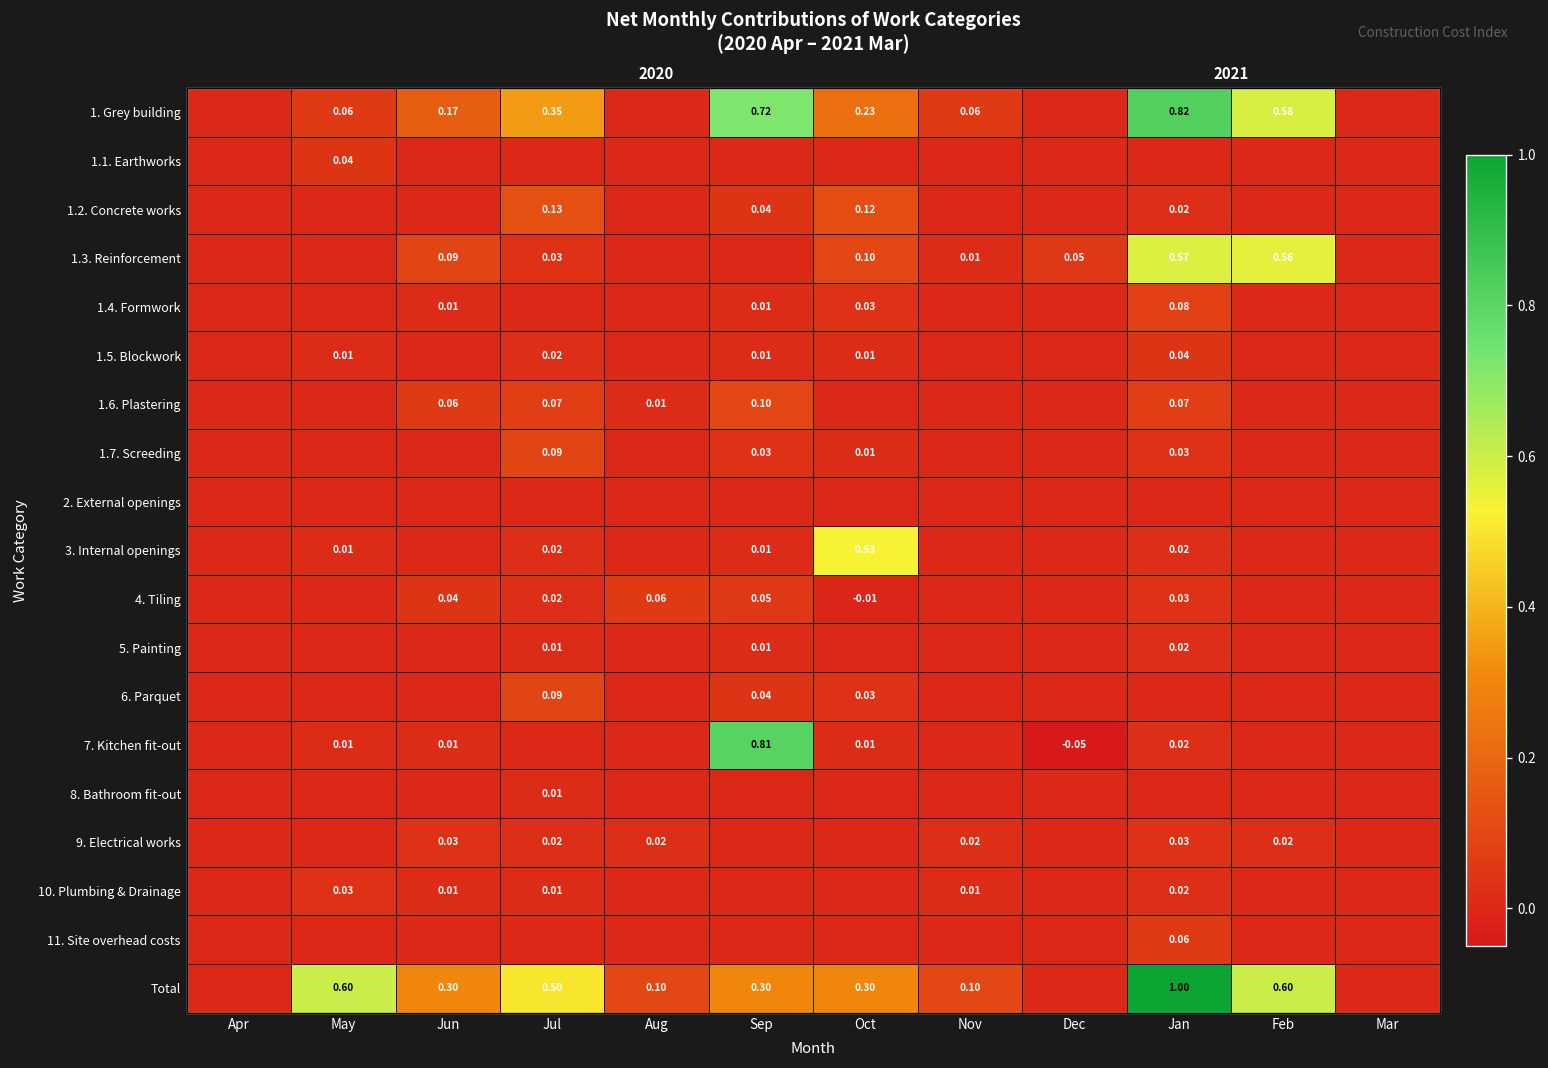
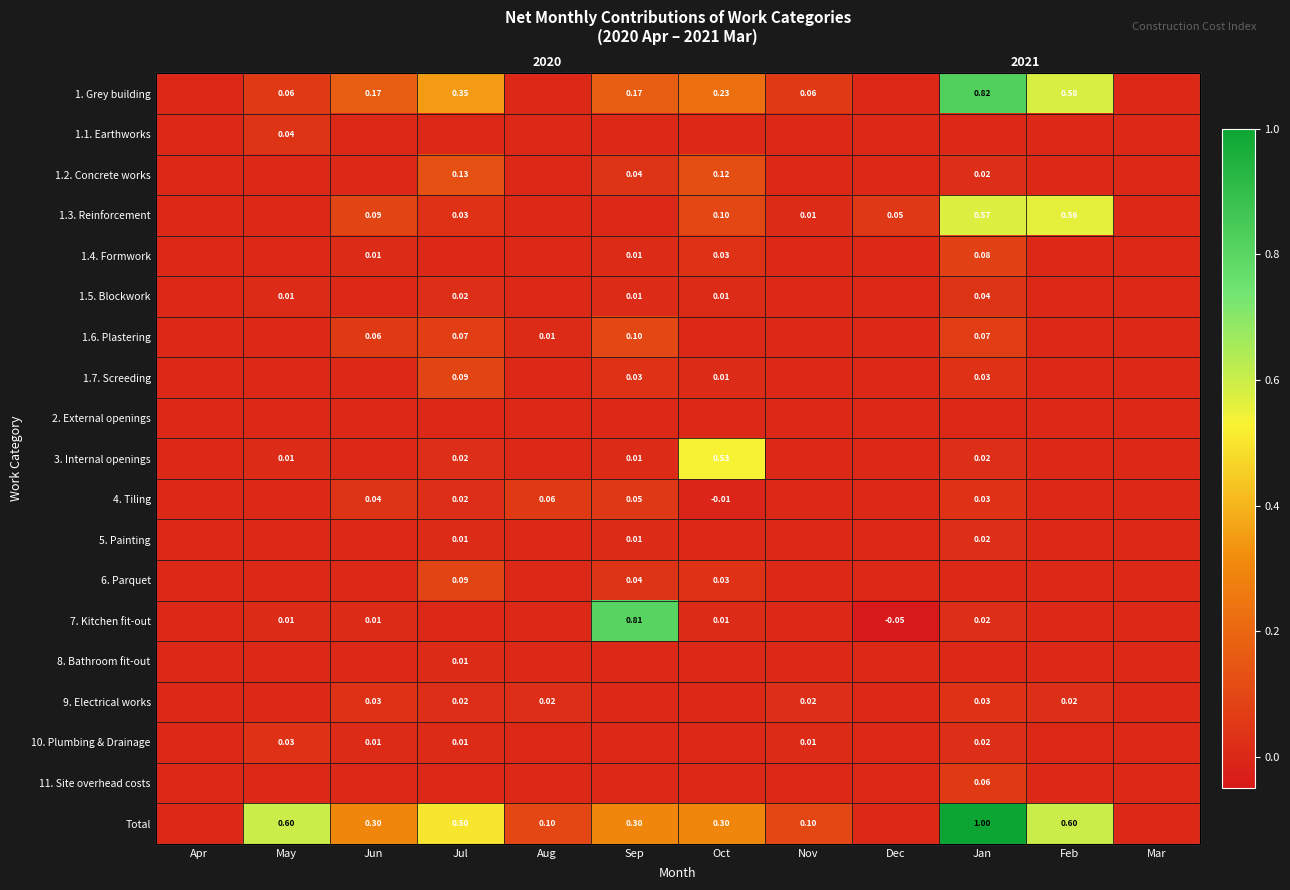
  {
    "1. Grey building": {
      "May": 0.06,
      "Jun": 0.17,
      "Jul": 0.35,
-     "Sep": 0.72,
+     "Sep": 0.17,
      "Oct": 0.23,
      "Nov": 0.06,
      "Jan": 0.82,
      "Feb": 0.58
    },
    "1.1. Earthworks": {
      "May": 0.04
    },
    "1.2. Concrete works": {
      "Jul": 0.13,
      "Sep": 0.04,
      "Oct": 0.12,
      "Jan": 0.02
    },
    "1.3. Reinforcement": {
      "Jun": 0.09,
      "Jul": 0.03,
      "Oct": 0.10,
      "Nov": 0.01,
      "Dec": 0.05,
      "Jan": 0.57,
      "Feb": 0.56
    },
    "1.4. Formwork": {
      "Jun": 0.01,
      "Sep": 0.01,
      "Oct": 0.03,
      "Jan": 0.08
    },
    "1.5. Blockwork": {
      "May": 0.01,
      "Jul": 0.02,
      "Sep": 0.01,
      "Oct": 0.01,
      "Jan": 0.04
    },
    "1.6. Plastering": {
      "Jun": 0.06,
      "Jul": 0.07,
      "Aug": 0.01,
      "Sep": 0.10,
      "Jan": 0.07
    },
    "1.7. Screeding": {
      "Jul": 0.09,
      "Sep": 0.03,
      "Oct": 0.01,
      "Jan": 0.03
    },
    "3. Internal openings": {
      "May": 0.01,
      "Jul": 0.02,
      "Sep": 0.01,
      "Oct": 0.53,
      "Jan": 0.02
    },
    "4. Tiling": {
      "Jun": 0.04,
      "Jul": 0.02,
      "Aug": 0.06,
      "Sep": 0.05,
      "Oct": -0.01,
      "Jan": 0.03
    },
    "5. Painting": {
      "Jul": 0.01,
      "Sep": 0.01,
      "Jan": 0.02
    },
    "6. Parquet": {
      "Jul": 0.09,
      "Sep": 0.04,
      "Oct": 0.03
    },
    "7. Kitchen fit-out": {
      "May": 0.01,
      "Jun": 0.01,
      "Sep": 0.81,
      "Oct": 0.01,
      "Dec": -0.05,
      "Jan": 0.02
    },
    "8. Bathroom fit-out": {
      "Jul": 0.01
    },
    "9. Electrical works": {
      "Jun": 0.03,
      "Jul": 0.02,
      "Aug": 0.02,
      "Nov": 0.02,
      "Jan": 0.03,
      "Feb": 0.02
    },
    "10. Plumbing & Drainage": {
      "May": 0.03,
      "Jun": 0.01,
      "Jul": 0.01,
      "Nov": 0.01,
      "Jan": 0.02
    },
    "11. Site overhead costs": {
      "Jan": 0.06
    },
    "Total": {
      "May": 0.60,
      "Jun": 0.30,
      "Jul": 0.50,
      "Aug": 0.10,
      "Sep": 0.30,
      "Oct": 0.30,
      "Nov": 0.10,
      "Jan": 1.00,
      "Feb": 0.60
    }
  }
